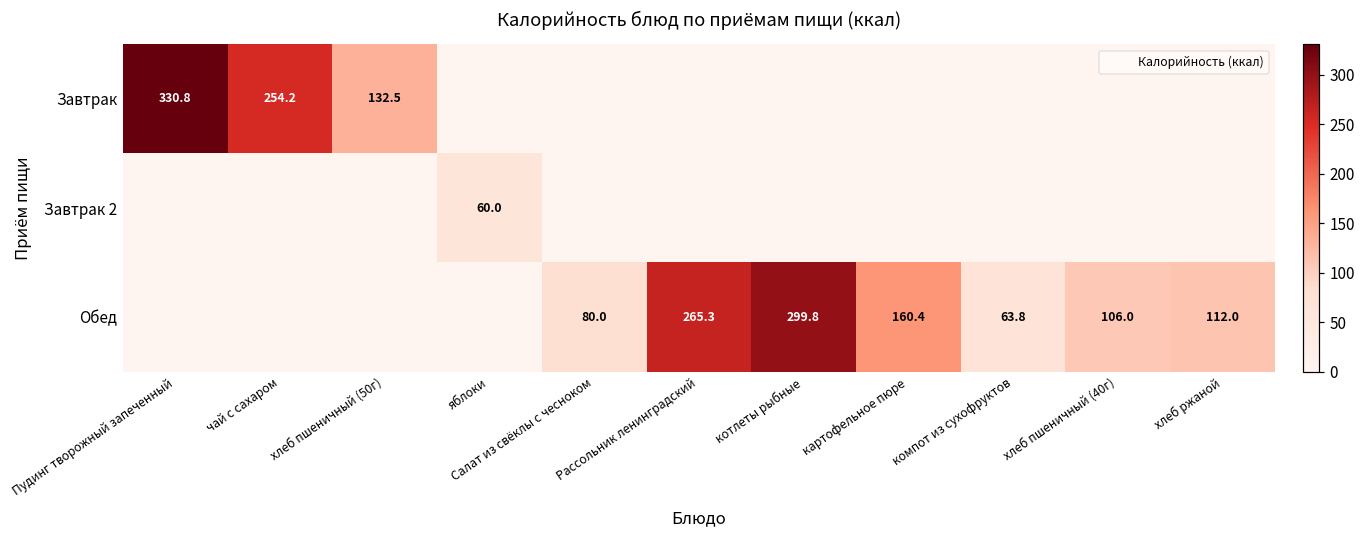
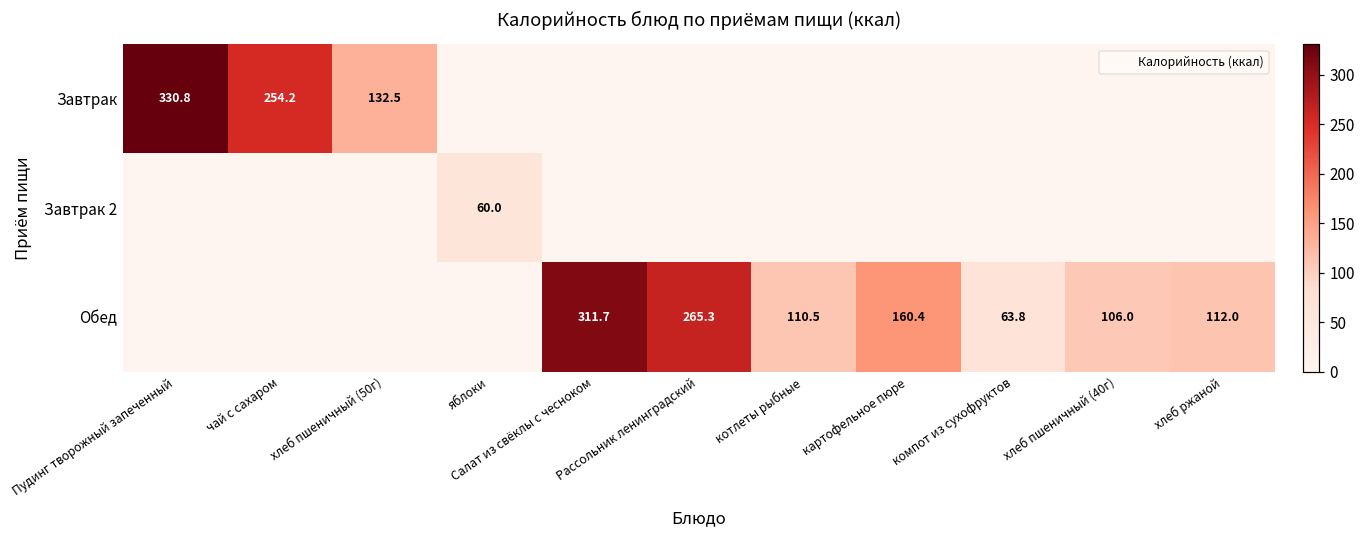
  {
    "Завтрак": {
      "Пудинг творожный запеченный": 330.8,
      "чай с сахаром": 254.2,
      "хлеб пшеничный (50г)": 132.5
    },
    "Завтрак 2": {
      "яблоки": 60.0
    },
    "Обед": {
-     "Салат из свёклы с чесноком": 80.0,
+     "Салат из свёклы с чесноком": 311.7,
      "Рассольник ленинградский": 265.3,
-     "котлеты рыбные": 299.8,
+     "котлеты рыбные": 110.5,
      "картофельное пюре": 160.4,
      "компот из сухофруктов": 63.8,
      "хлеб пшеничный (40г)": 106.0,
      "хлеб ржаной": 112.0
    }
  }
